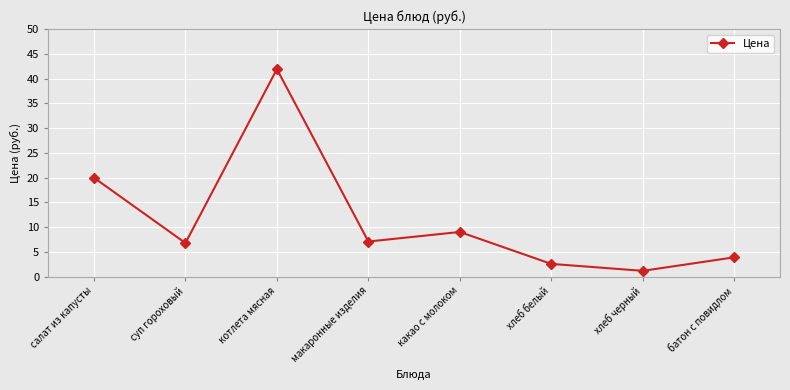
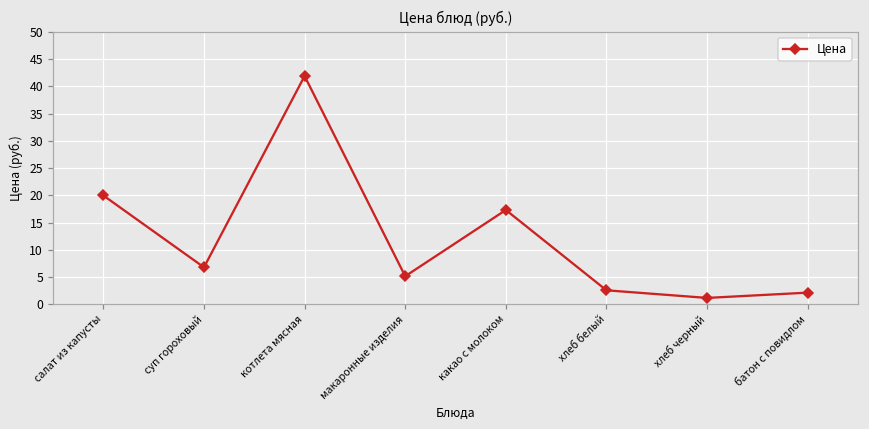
  {
    "салат из капусты": 20,
    "суп гороховый": 7,
    "котлета мясная": 42,
-   "макаронные изделия": 7,
-   "какао с молоком": 9,
+   "макаронные изделия": 5,
+   "какао с молоком": 17,
    "хлеб белый": 3,
    "хлеб черный": 1,
-   "батон с повидлом": 4
+   "батон с повидлом": 2
  }
